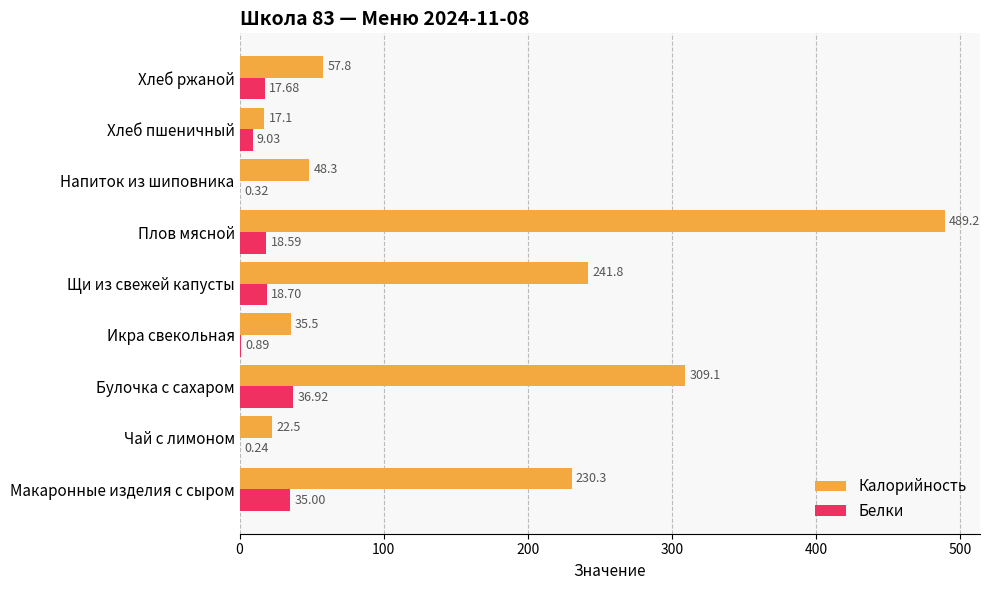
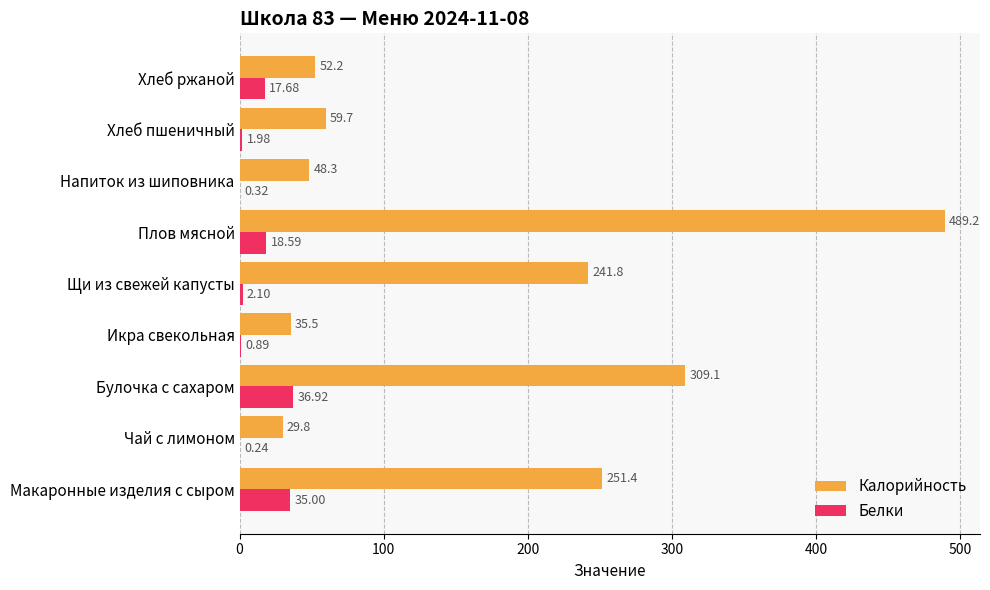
  {
    "Калорийность": {
-     "Хлеб ржаной": 57.8,
-     "Хлеб пшеничный": 17.1,
+     "Хлеб ржаной": 52.2,
+     "Хлеб пшеничный": 59.7,
      "Напиток из шиповника": 48.3,
      "Плов мясной": 489.2,
      "Щи из свежей капусты": 241.8,
      "Икра свекольная": 35.5,
      "Булочка с сахаром": 309.1,
-     "Чай с лимоном": 22.5,
-     "Макаронные изделия с сыром": 230.3
+     "Чай с лимоном": 29.8,
+     "Макаронные изделия с сыром": 251.4
    },
    "Белки": {
      "Хлеб ржаной": 17.68,
-     "Хлеб пшеничный": 9.03,
+     "Хлеб пшеничный": 1.98,
      "Напиток из шиповника": 0.32,
      "Плов мясной": 18.59,
-     "Щи из свежей капусты": 18.70,
+     "Щи из свежей капусты": 2.10,
      "Икра свекольная": 0.89,
      "Булочка с сахаром": 36.92,
      "Чай с лимоном": 0.24,
      "Макаронные изделия с сыром": 35.00
    }
  }
